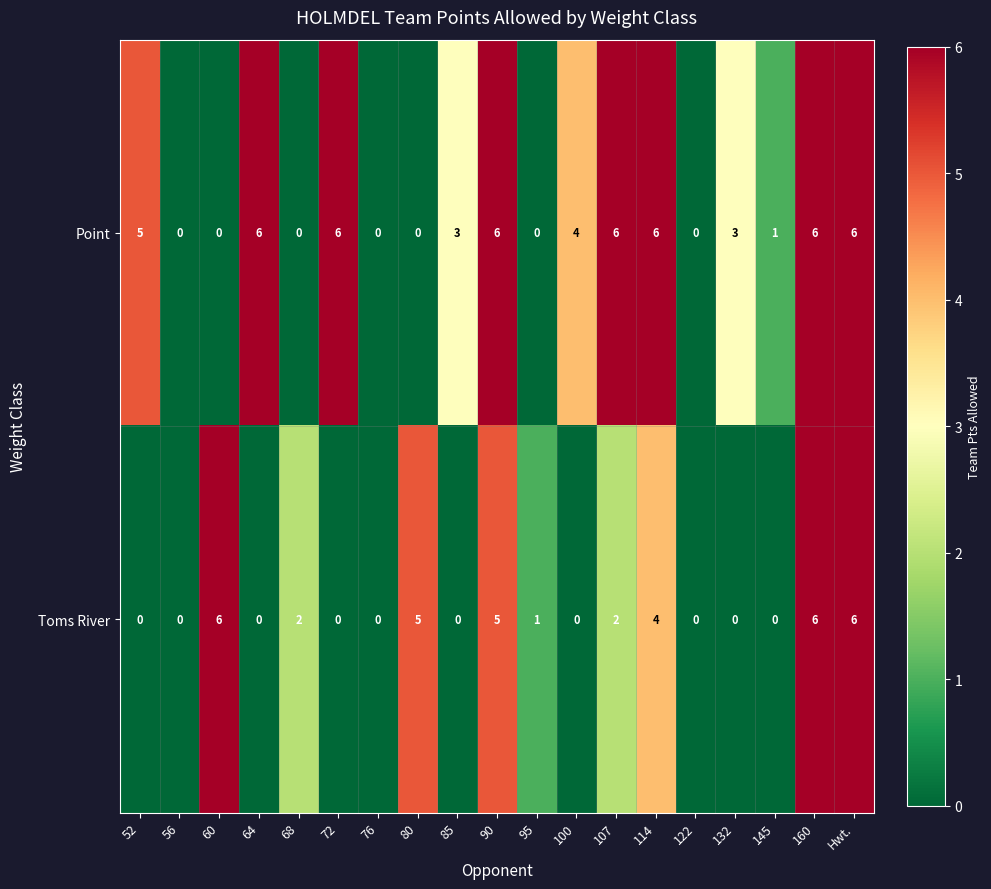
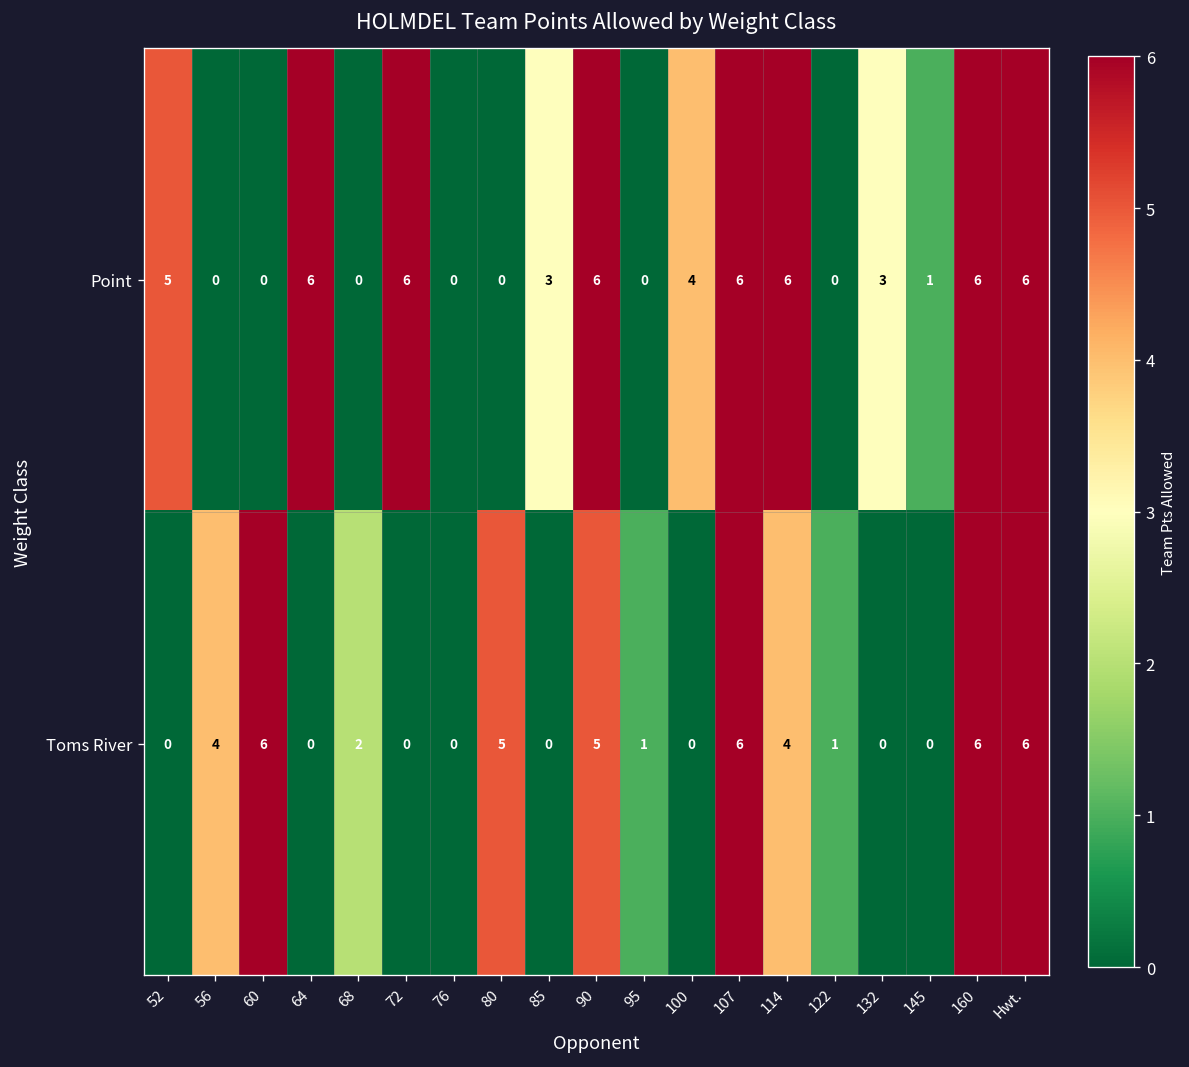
  {
    "Point": {
      "52": 5,
      "56": 0,
      "60": 0,
      "64": 6,
      "68": 0,
      "72": 6,
      "76": 0,
      "80": 0,
      "85": 3,
      "90": 6,
      "95": 0,
      "100": 4,
      "107": 6,
      "114": 6,
      "122": 0,
      "132": 3,
      "145": 1,
      "160": 6,
      "Hwt.": 6
    },
    "Toms River": {
      "52": 0,
-     "56": 0,
+     "56": 4,
      "60": 6,
      "64": 0,
      "68": 2,
      "72": 0,
      "76": 0,
      "80": 5,
      "85": 0,
      "90": 5,
      "95": 1,
      "100": 0,
-     "107": 2,
+     "107": 6,
      "114": 4,
-     "122": 0,
+     "122": 1,
      "132": 0,
      "145": 0,
      "160": 6,
      "Hwt.": 6
    }
  }
